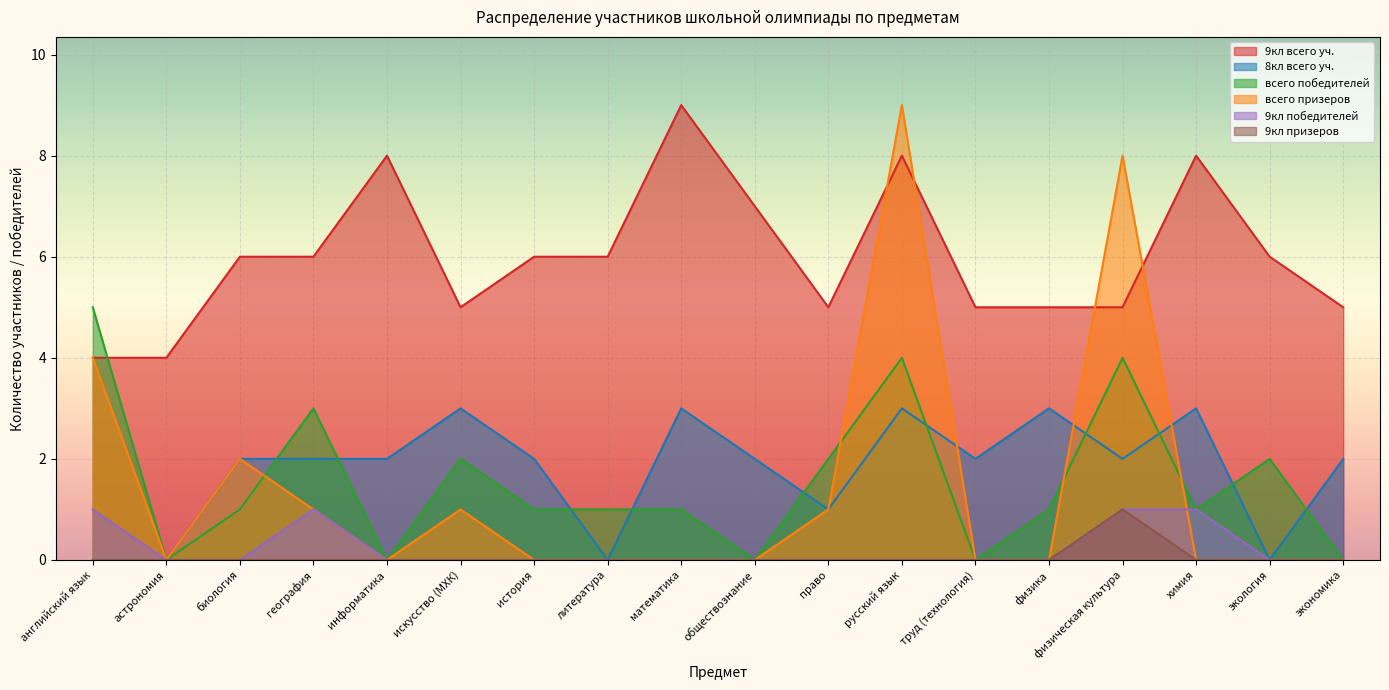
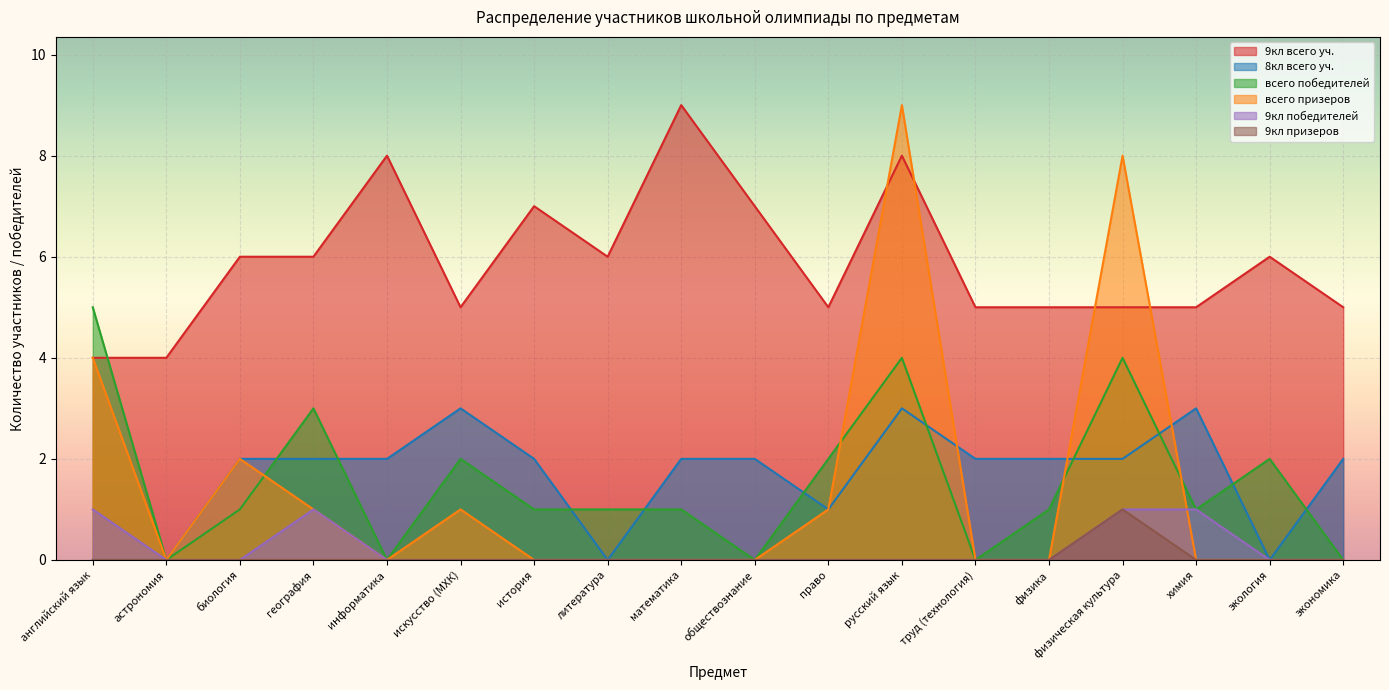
  {
    "9кл всего уч.": {
      "астрономия": 4,
      "биология": 6,
      "география": 6,
      "информатика": 8,
      "искусство (МХК)": 5,
-     "история": 6,
+     "история": 7,
      "литература": 6,
      "математика": 9,
      "обществознание": 7,
      "право": 5,
      "русский язык": 8,
      "труд (технология)": 5,
      "физика": 5,
      "физическая культура": 5,
-     "химия": 8,
+     "химия": 5,
      "экология": 6,
      "экономика": 5
    },
    "8кл всего уч.": {
      "география": 2,
      "информатика": 2,
      "искусство (МХК)": 3,
      "история": 2,
-     "математика": 3,
+     "математика": 2,
      "обществознание": 2,
      "русский язык": 3,
      "труд (технология)": 2,
-     "физика": 3,
+     "физика": 2,
      "физическая культура": 2,
      "химия": 3,
      "экономика": 2
    },
    "всего победителей": {
      "английский язык": 5,
      "биология": 1,
      "география": 3,
      "искусство (МХК)": 2,
      "история": 1,
      "литература": 1,
      "математика": 1,
      "право": 2,
      "русский язык": 4,
      "физика": 1,
      "физическая культура": 4,
      "экология": 2
    },
    "всего призеров": {
      "искусство (МХК)": 1,
      "русский язык": 9,
      "физическая культура": 8
    },
    "9кл победителей": {
      "английский язык": 1
    },
    "9кл призеров": {
      "география": 0
    }
  }
